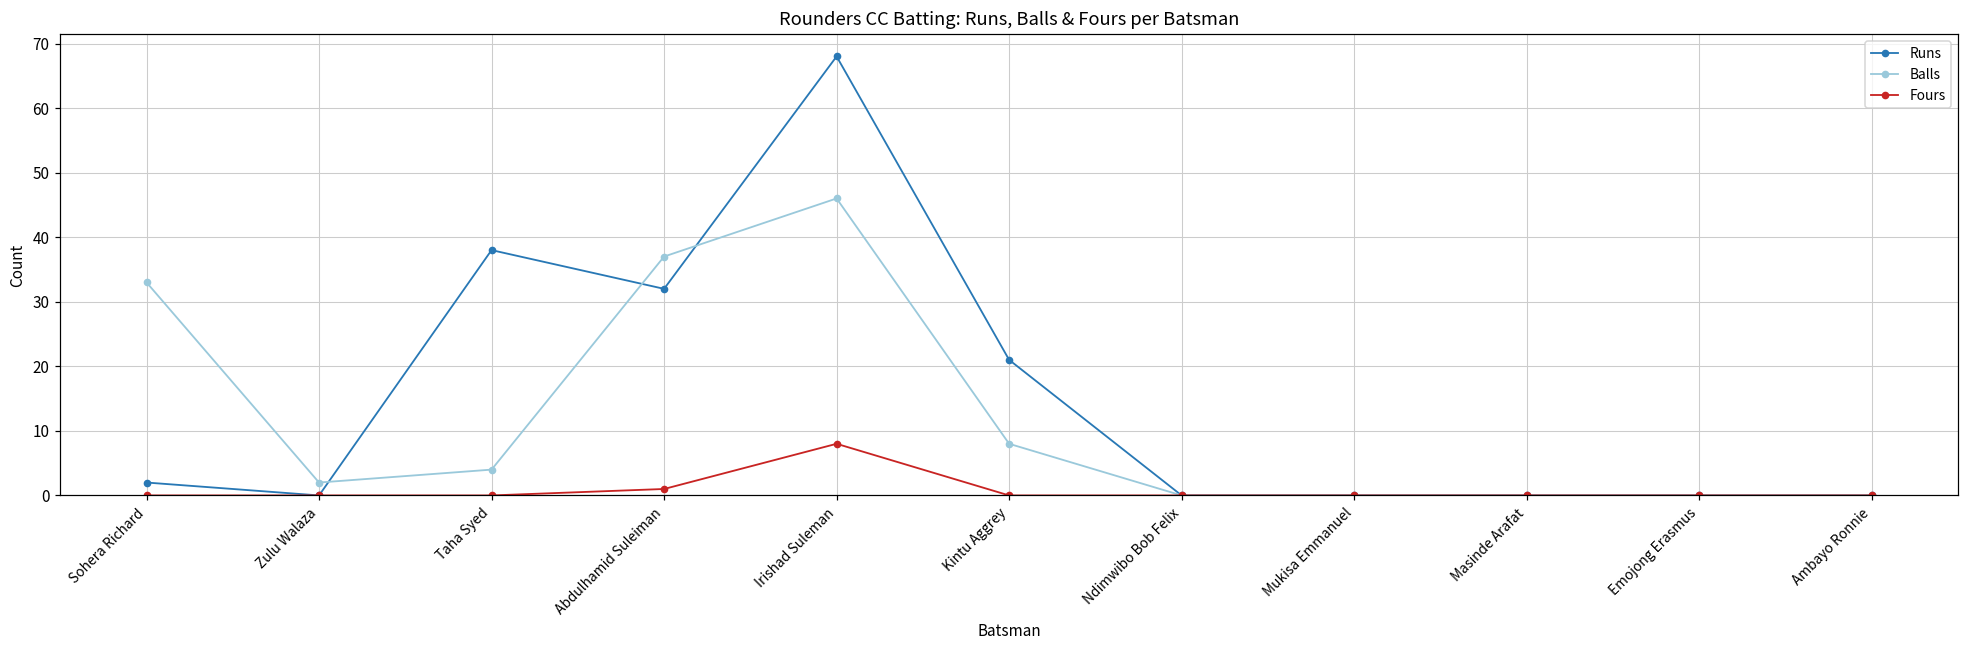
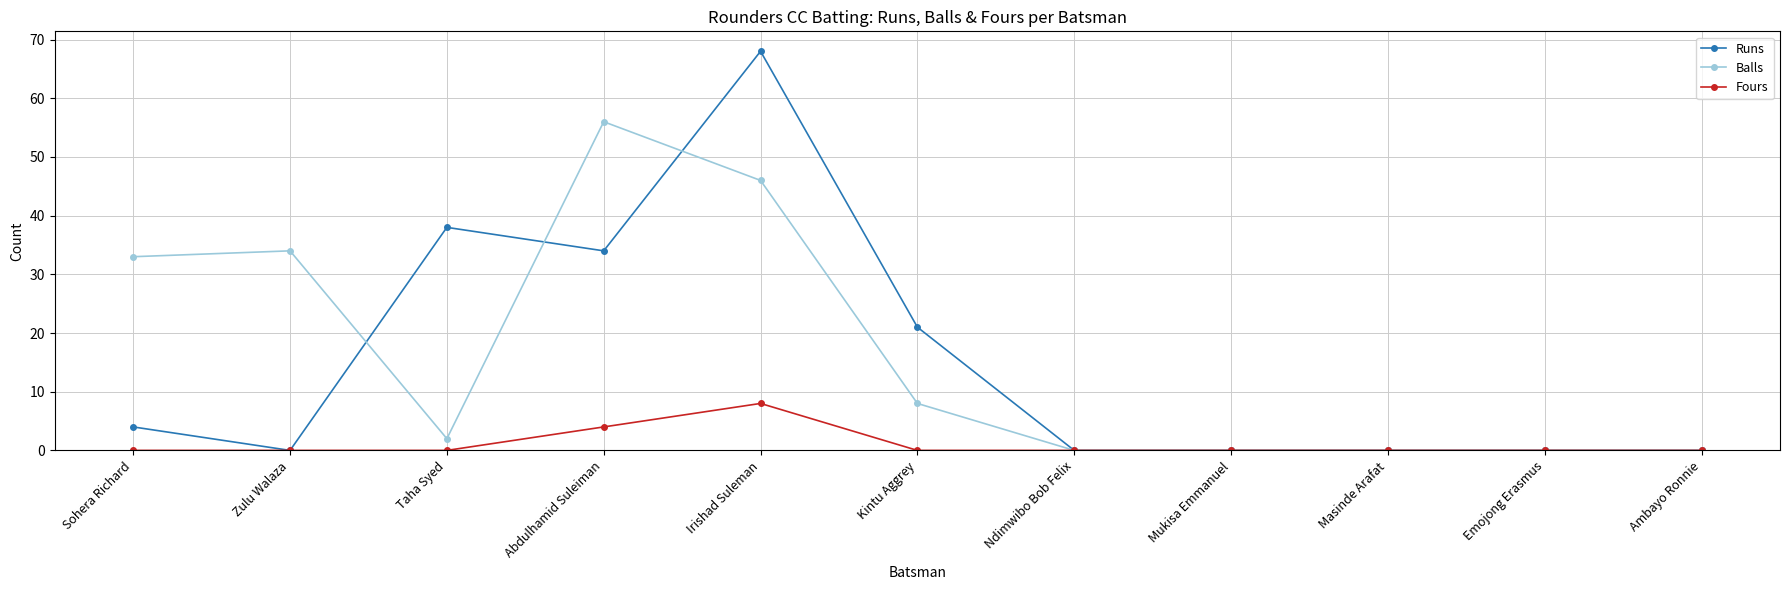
  {
    "Runs": {
-     "Sohera Richard": 2,
+     "Sohera Richard": 4,
      "Taha Syed": 38,
-     "Abdulhamid Suleiman": 32,
+     "Abdulhamid Suleiman": 34,
      "Irishad Suleman": 68,
      "Kintu Aggrey": 21
    },
    "Balls": {
      "Sohera Richard": 33,
-     "Zulu Walaza": 2,
-     "Taha Syed": 4,
-     "Abdulhamid Suleiman": 37,
+     "Zulu Walaza": 34,
+     "Taha Syed": 2,
+     "Abdulhamid Suleiman": 56,
      "Irishad Suleman": 46,
      "Kintu Aggrey": 8
    },
    "Fours": {
      "Sohera Richard": 0,
      "Taha Syed": 0,
-     "Abdulhamid Suleiman": 1,
+     "Abdulhamid Suleiman": 4,
      "Irishad Suleman": 8,
      "Kintu Aggrey": 0
    }
  }
